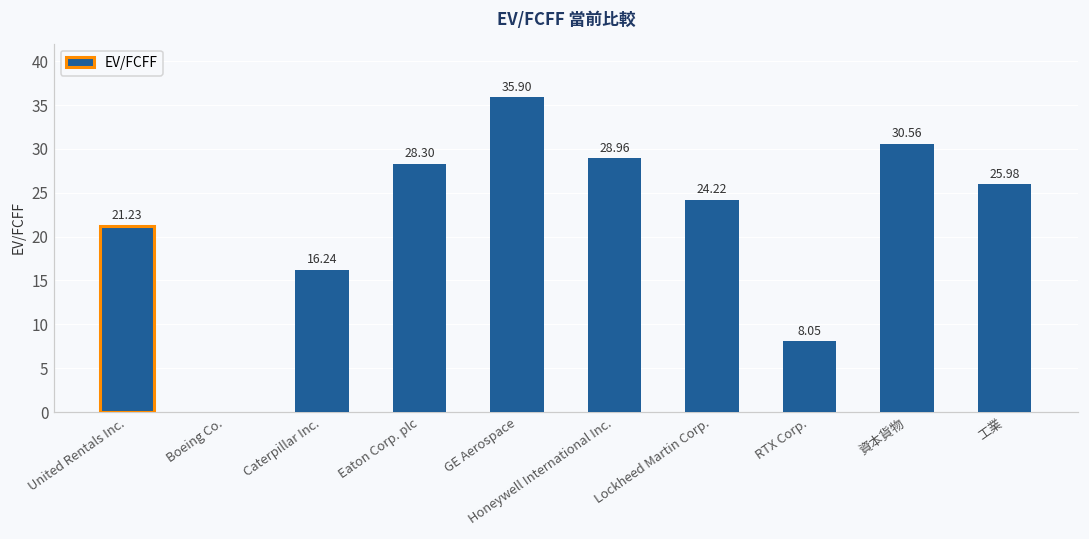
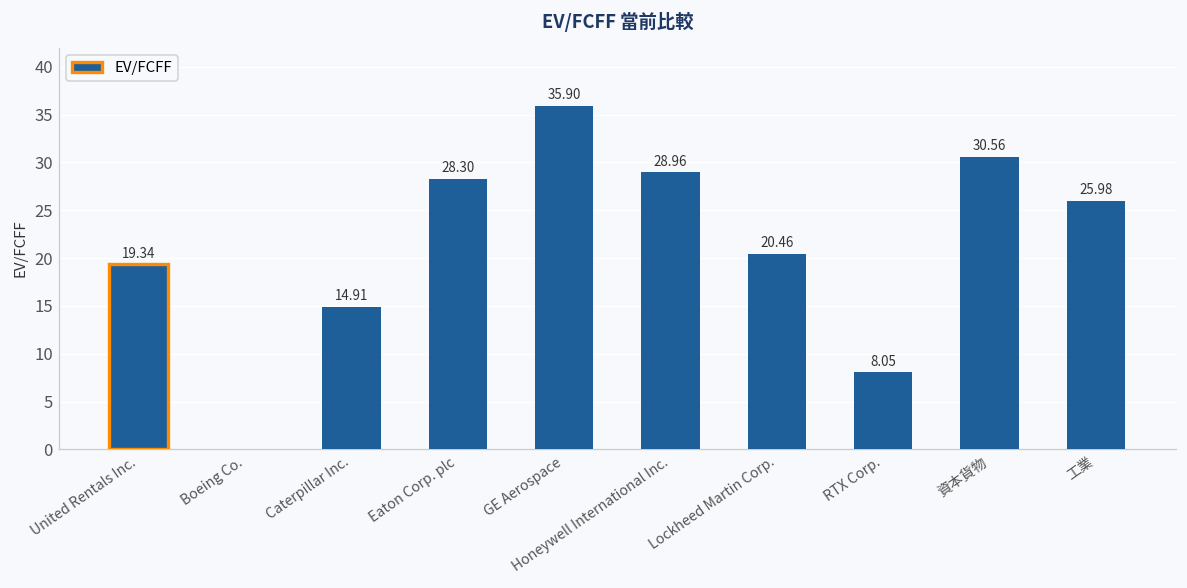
  {
-   "United Rentals Inc.": 21.23,
-   "Caterpillar Inc.": 16.24,
+   "United Rentals Inc.": 19.34,
+   "Caterpillar Inc.": 14.91,
    "Eaton Corp. plc": 28.30,
    "GE Aerospace": 35.90,
    "Honeywell International Inc.": 28.96,
-   "Lockheed Martin Corp.": 24.22,
+   "Lockheed Martin Corp.": 20.46,
    "RTX Corp.": 8.05,
    "資本貨物": 30.56,
    "工業": 25.98
  }
